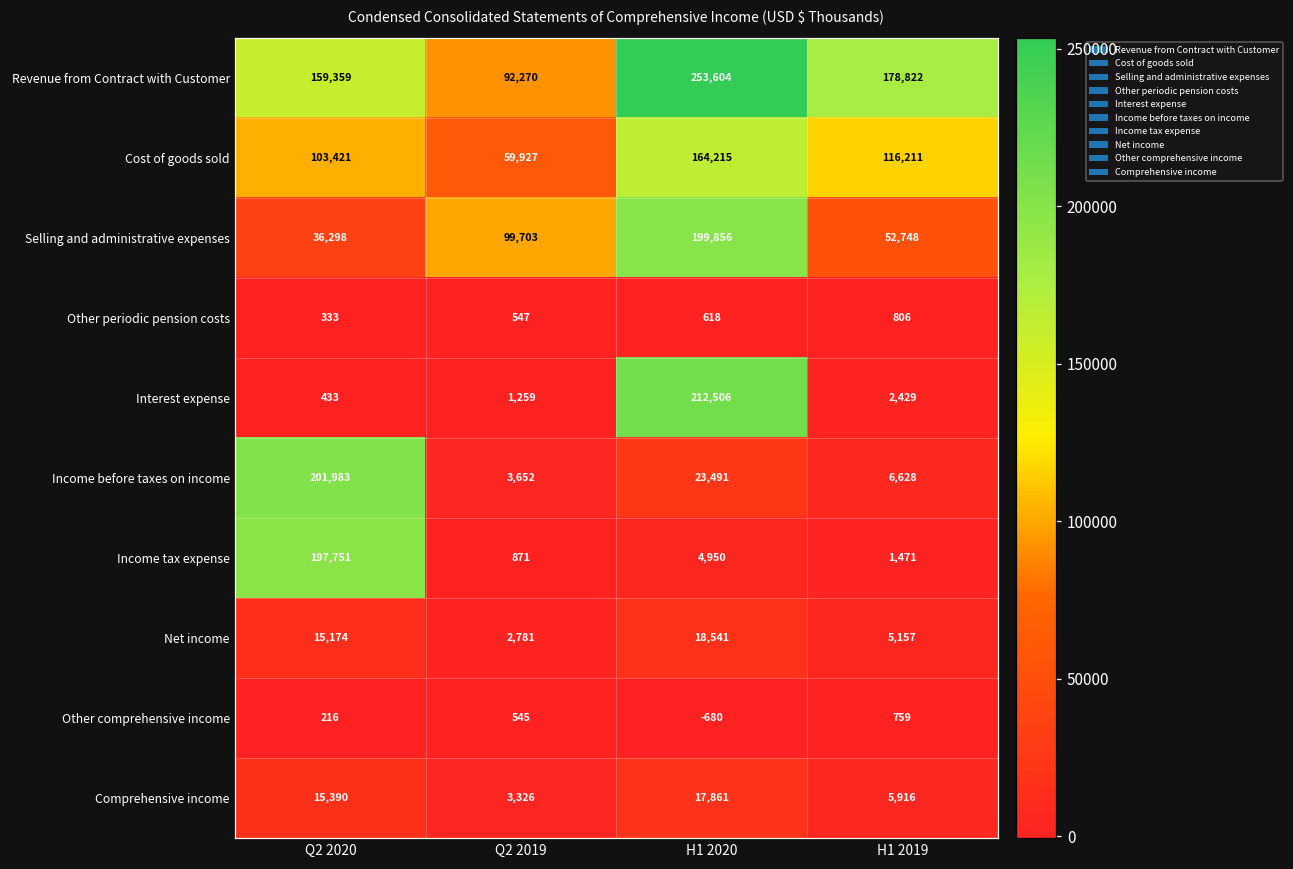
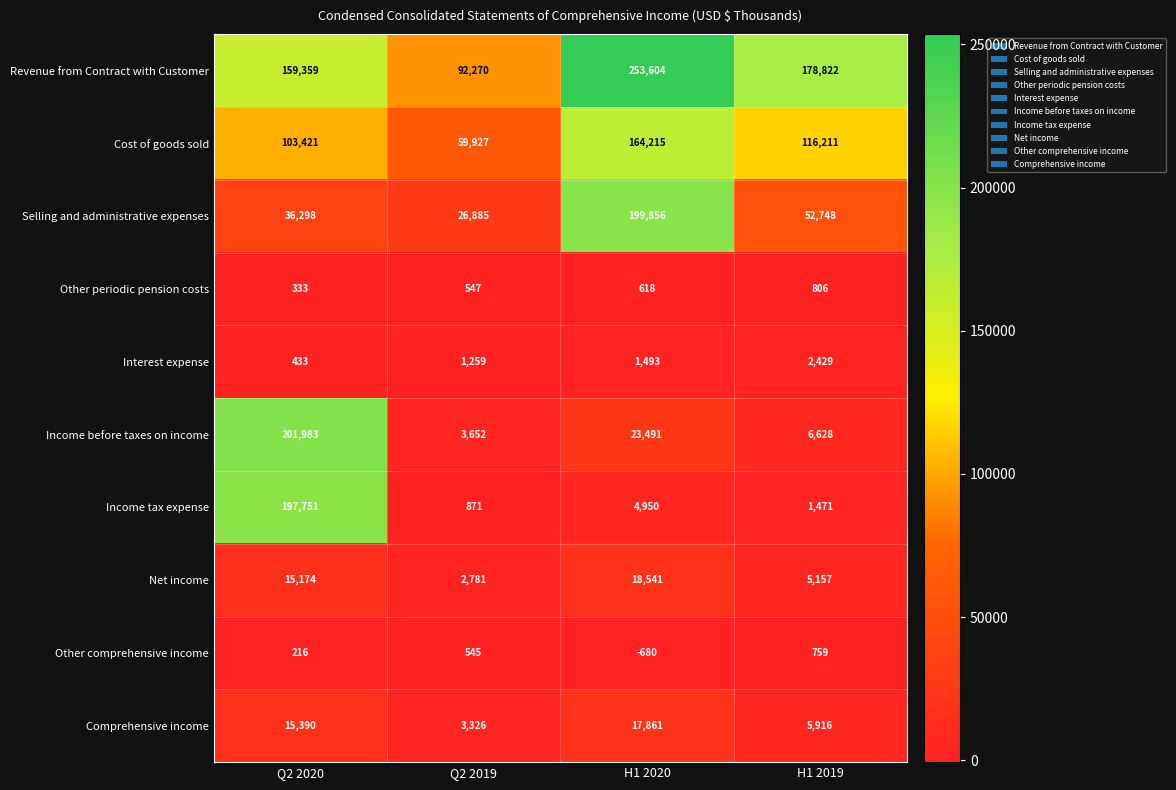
  {
    "Revenue from Contract with Customer": {
      "Q2 2020": "159,359",
      "Q2 2019": "92,270",
      "H1 2020": "253,604",
      "H1 2019": "178,822"
    },
    "Cost of goods sold": {
      "Q2 2020": "103,421",
      "Q2 2019": "59,927",
      "H1 2020": "164,215",
      "H1 2019": "116,211"
    },
    "Selling and administrative expenses": {
      "Q2 2020": "36,298",
-     "Q2 2019": "99,703",
+     "Q2 2019": "26,885",
      "H1 2020": "199,856",
      "H1 2019": "52,748"
    },
    "Other periodic pension costs": {
      "Q2 2020": "333",
      "Q2 2019": "547",
      "H1 2020": "618",
      "H1 2019": "806"
    },
    "Interest expense": {
      "Q2 2020": "433",
      "Q2 2019": "1,259",
-     "H1 2020": "212,506",
+     "H1 2020": "1,493",
      "H1 2019": "2,429"
    },
    "Income before taxes on income": {
      "Q2 2020": "201,983",
      "Q2 2019": "3,652",
      "H1 2020": "23,491",
      "H1 2019": "6,628"
    },
    "Income tax expense": {
      "Q2 2020": "197,751",
      "Q2 2019": "871",
      "H1 2020": "4,950",
      "H1 2019": "1,471"
    },
    "Net income": {
      "Q2 2020": "15,174",
      "Q2 2019": "2,781",
      "H1 2020": "18,541",
      "H1 2019": "5,157"
    },
    "Other comprehensive income": {
      "Q2 2020": "216",
      "Q2 2019": "545",
      "H1 2020": "-680",
      "H1 2019": "759"
    },
    "Comprehensive income": {
      "Q2 2020": "15,390",
      "Q2 2019": "3,326",
      "H1 2020": "17,861",
      "H1 2019": "5,916"
    }
  }
